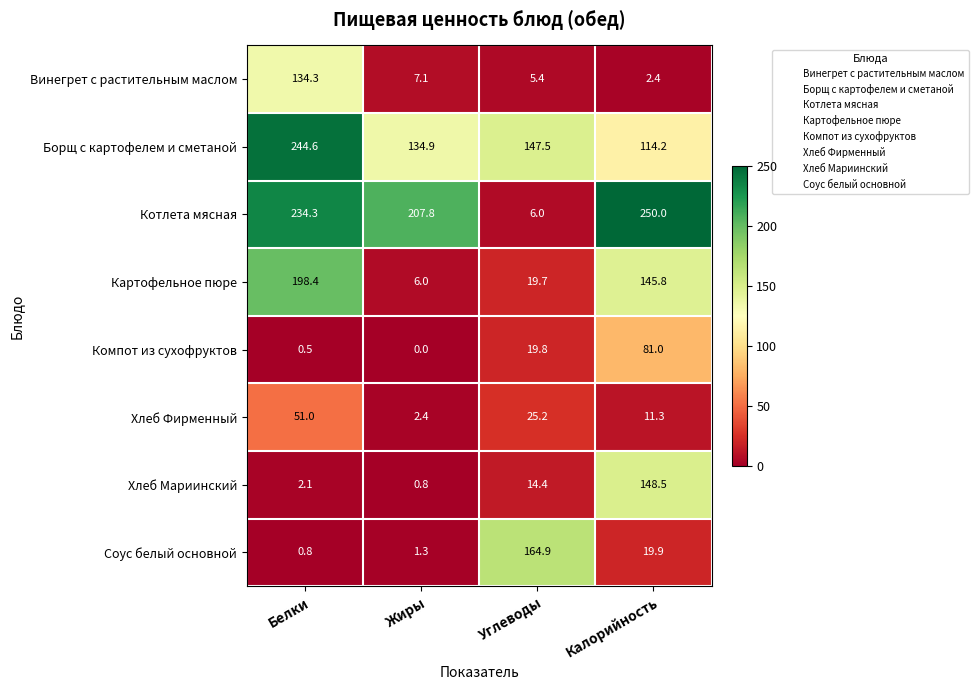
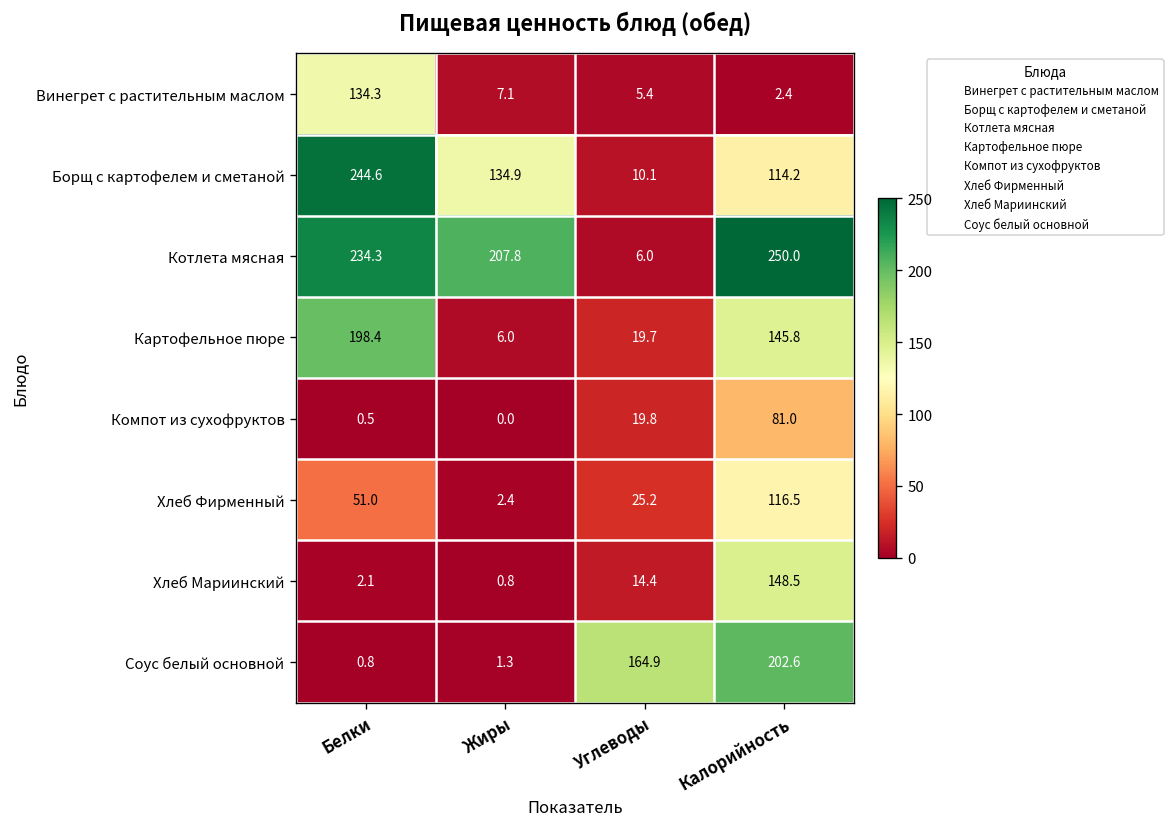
  {
    "Винегрет с растительным маслом": {
      "Белки": 134.3,
      "Жиры": 7.1,
      "Углеводы": 5.4,
      "Калорийность": 2.4
    },
    "Борщ с картофелем и сметаной": {
      "Белки": 244.6,
      "Жиры": 134.9,
-     "Углеводы": 147.5,
+     "Углеводы": 10.1,
      "Калорийность": 114.2
    },
    "Котлета мясная": {
      "Белки": 234.3,
      "Жиры": 207.8,
      "Углеводы": 6.0,
      "Калорийность": 250.0
    },
    "Картофельное пюре": {
      "Белки": 198.4,
      "Жиры": 6.0,
      "Углеводы": 19.7,
      "Калорийность": 145.8
    },
    "Компот из сухофруктов": {
      "Белки": 0.5,
      "Жиры": 0.0,
      "Углеводы": 19.8,
      "Калорийность": 81.0
    },
    "Хлеб Фирменный": {
      "Белки": 51.0,
      "Жиры": 2.4,
      "Углеводы": 25.2,
-     "Калорийность": 11.3
+     "Калорийность": 116.5
    },
    "Хлеб Мариинский": {
      "Белки": 2.1,
      "Жиры": 0.8,
      "Углеводы": 14.4,
      "Калорийность": 148.5
    },
    "Соус белый основной": {
      "Белки": 0.8,
      "Жиры": 1.3,
      "Углеводы": 164.9,
-     "Калорийность": 19.9
+     "Калорийность": 202.6
    }
  }
